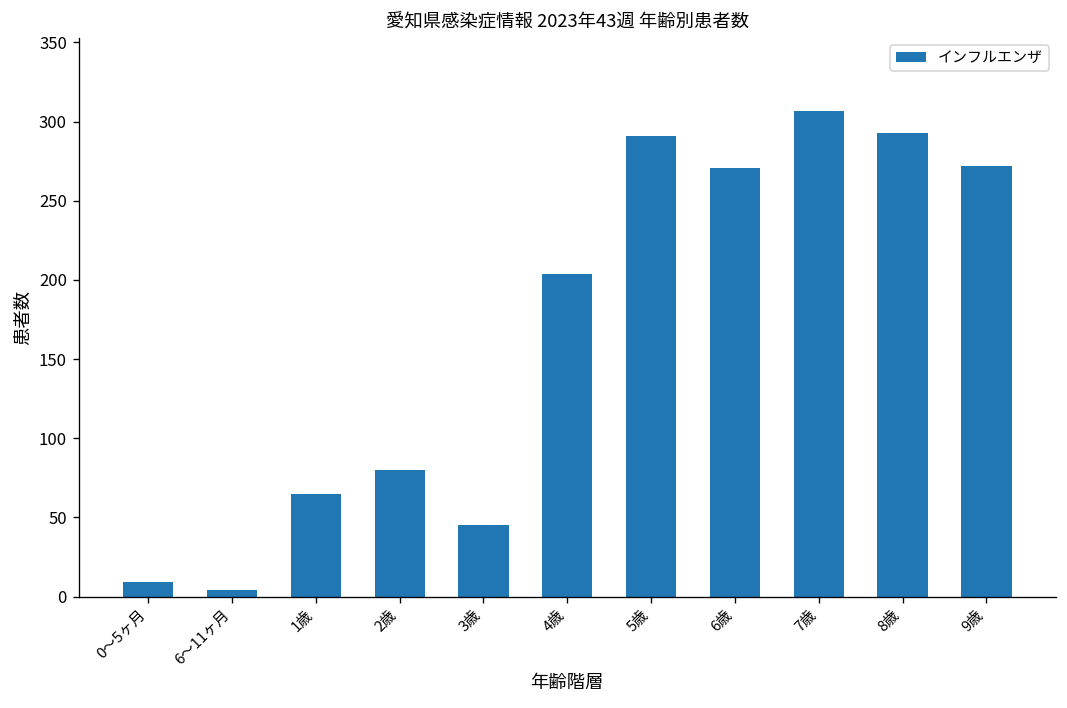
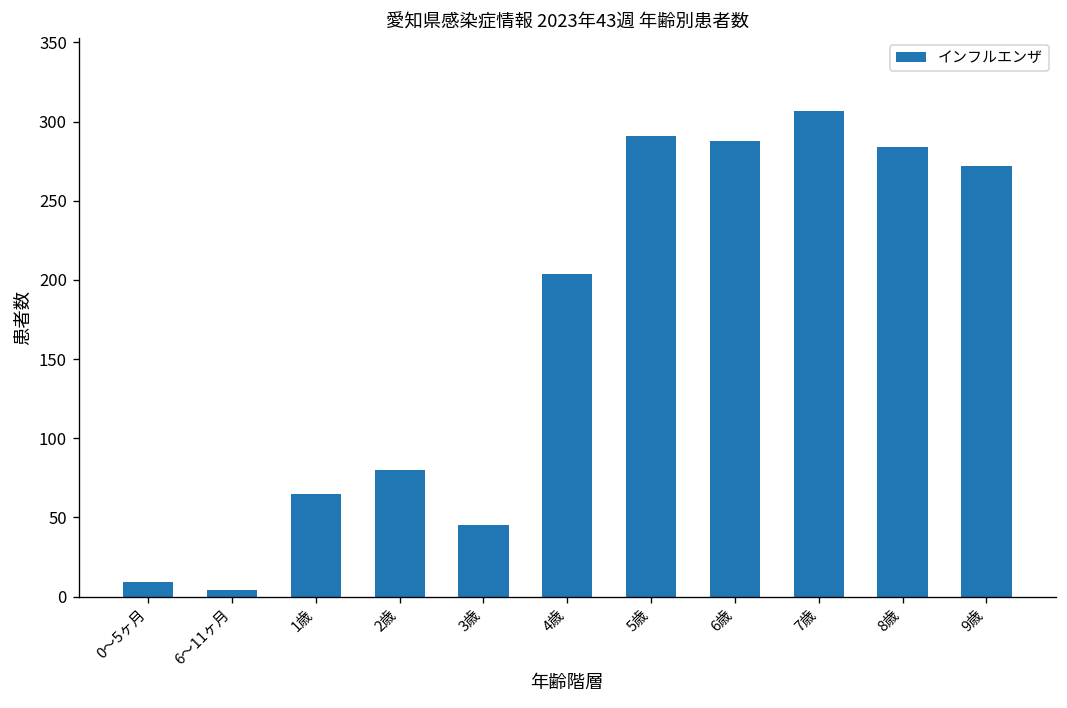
  {
    "0～5ヶ月": 9,
    "6～11ヶ月": 4,
    "1歳": 65,
    "2歳": 80,
    "3歳": 45,
    "4歳": 204,
    "5歳": 291,
-   "6歳": 271,
+   "6歳": 288,
    "7歳": 307,
-   "8歳": 293,
+   "8歳": 284,
    "9歳": 272
  }
